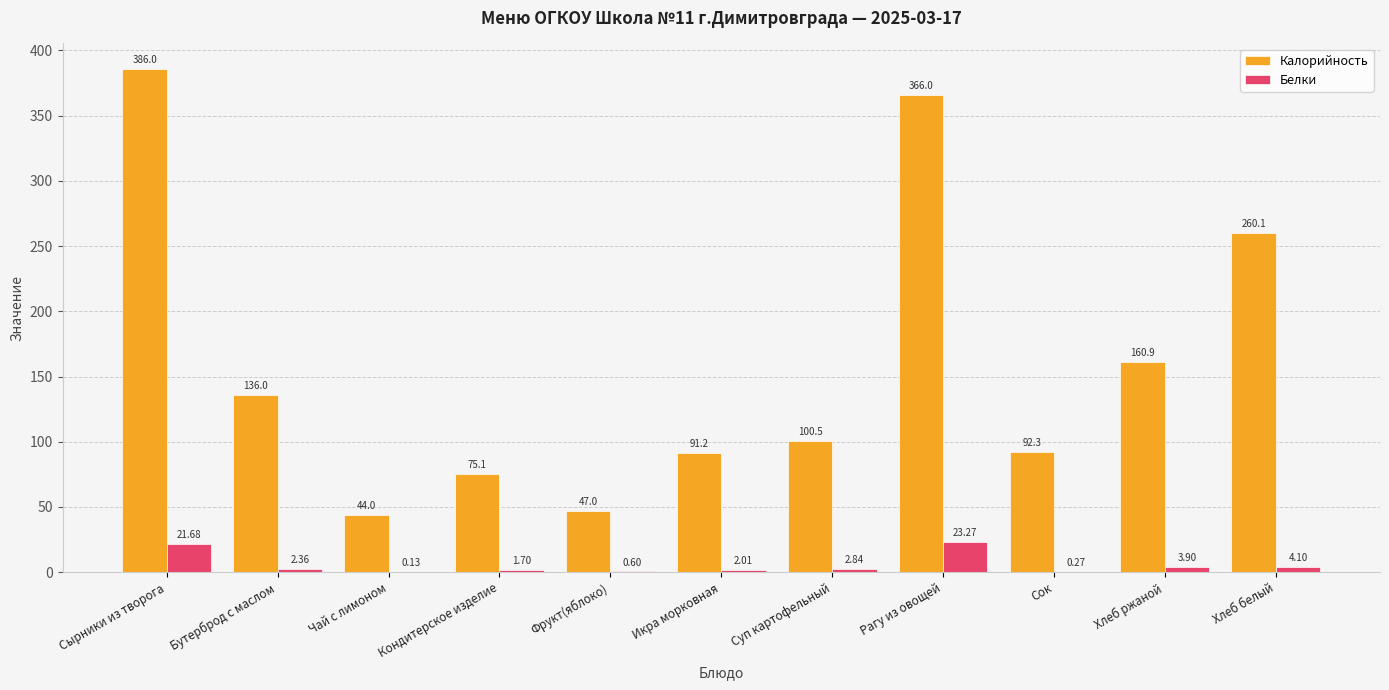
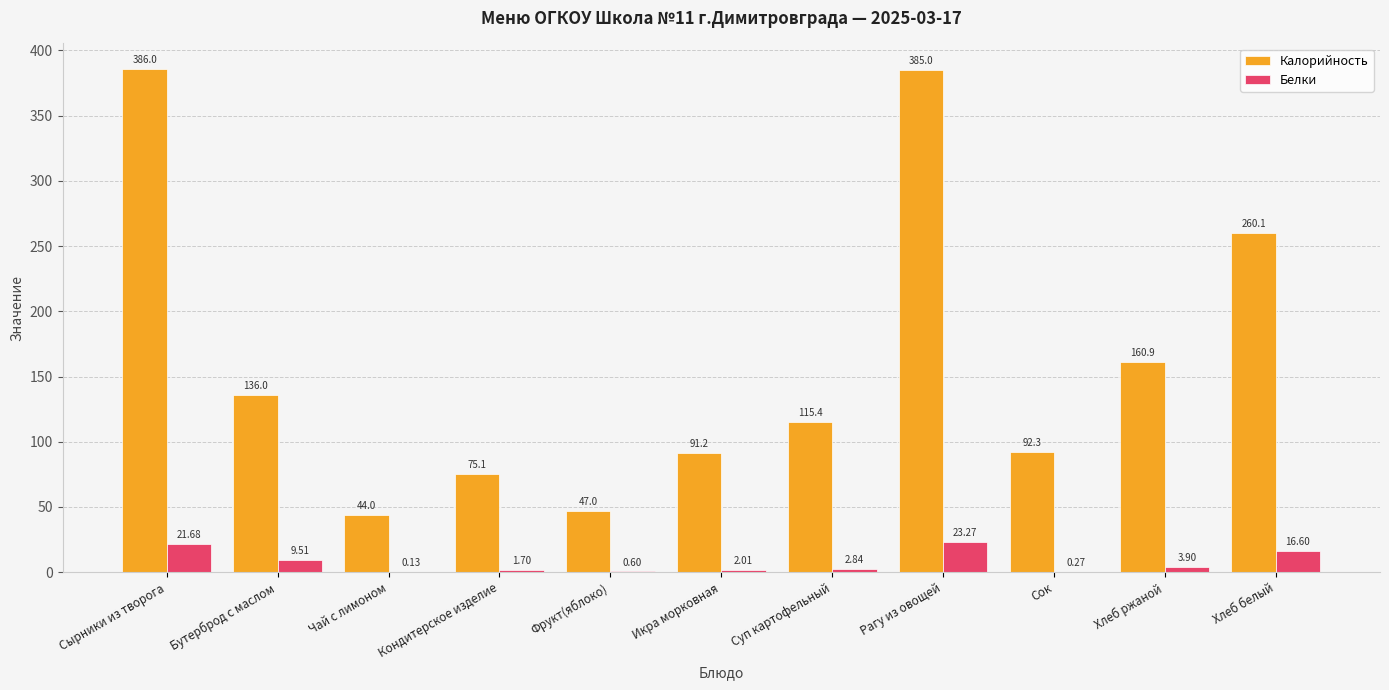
  {
    "Калорийность": {
      "Сырники из творога": 386.0,
      "Бутерброд с маслом": 136.0,
      "Чай с лимоном": 44.0,
      "Кондитерское изделие": 75.1,
      "Фрукт(яблоко)": 47.0,
      "Икра морковная": 91.2,
-     "Суп картофельный": 100.5,
-     "Рагу из овощей": 366.0,
+     "Суп картофельный": 115.4,
+     "Рагу из овощей": 385.0,
      "Сок": 92.3,
      "Хлеб ржаной": 160.9,
      "Хлеб белый": 260.1
    },
    "Белки": {
      "Сырники из творога": 21.68,
-     "Бутерброд с маслом": 2.36,
+     "Бутерброд с маслом": 9.51,
      "Чай с лимоном": 0.13,
      "Кондитерское изделие": 1.70,
      "Фрукт(яблоко)": 0.60,
      "Икра морковная": 2.01,
      "Суп картофельный": 2.84,
      "Рагу из овощей": 23.27,
      "Сок": 0.27,
      "Хлеб ржаной": 3.90,
-     "Хлеб белый": 4.10
+     "Хлеб белый": 16.60
    }
  }
